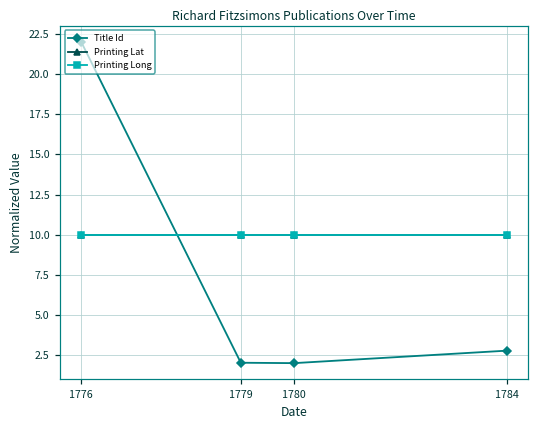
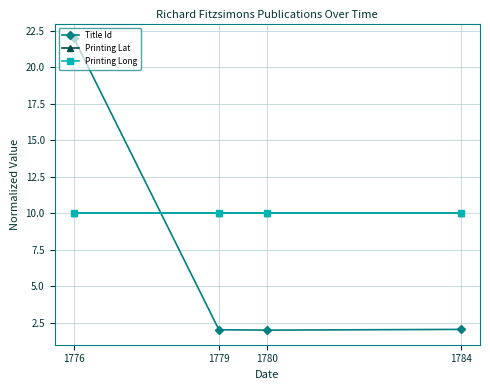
  {
    "Title Id": {
      "1779": 2.0,
      "1780": 2.0,
-     "1784": 2.8
+     "1784": 2.0
    },
    "Printing Long": {
      "1776": 10.0,
      "1779": 10.0,
      "1780": 10.0,
      "1784": 10.0
    }
  }
